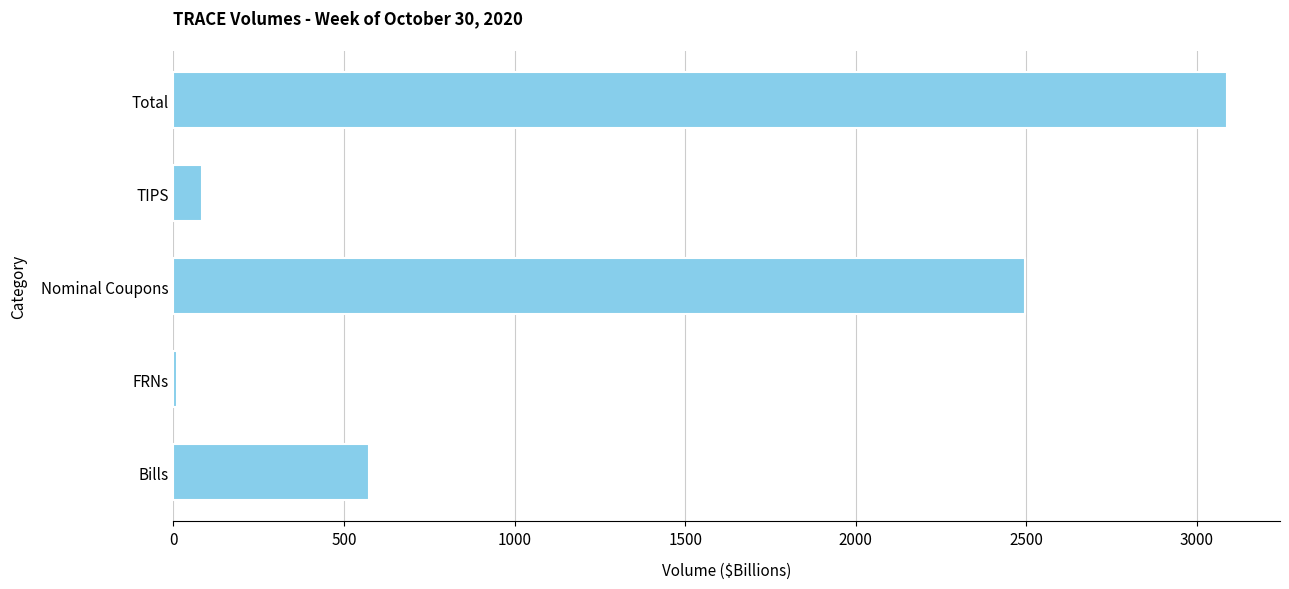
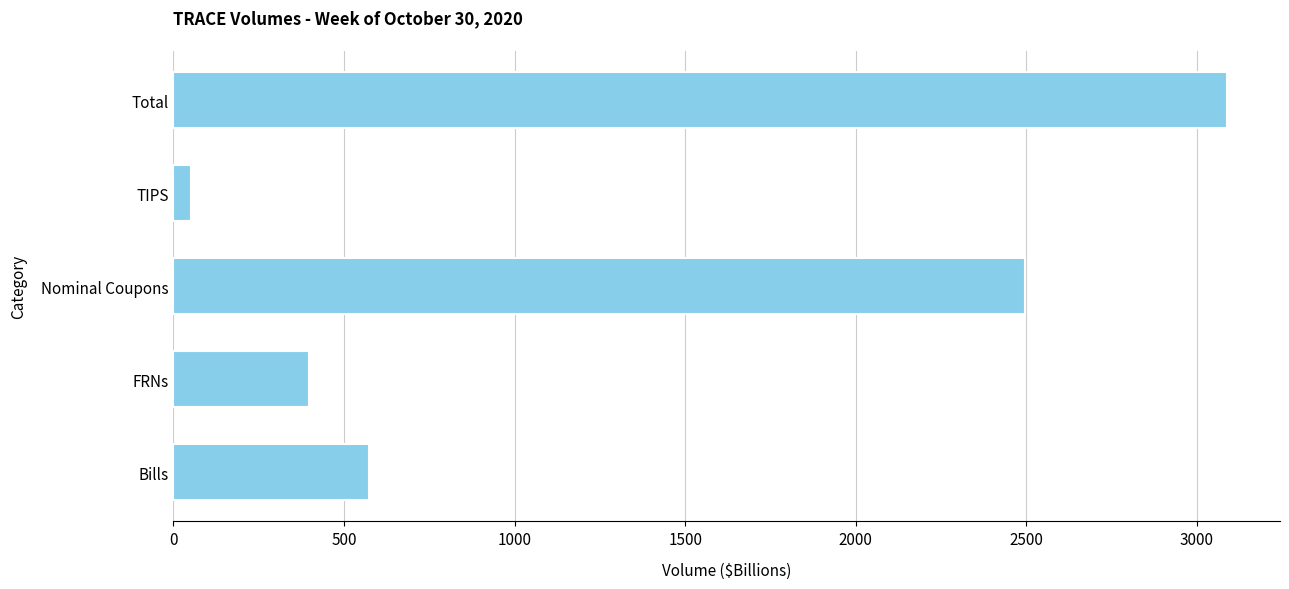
  {
    "Total": 3090,
-   "TIPS": 80,
+   "TIPS": 50,
    "Nominal Coupons": 2500,
-   "FRNs": 10,
+   "FRNs": 400,
    "Bills": 570
  }
